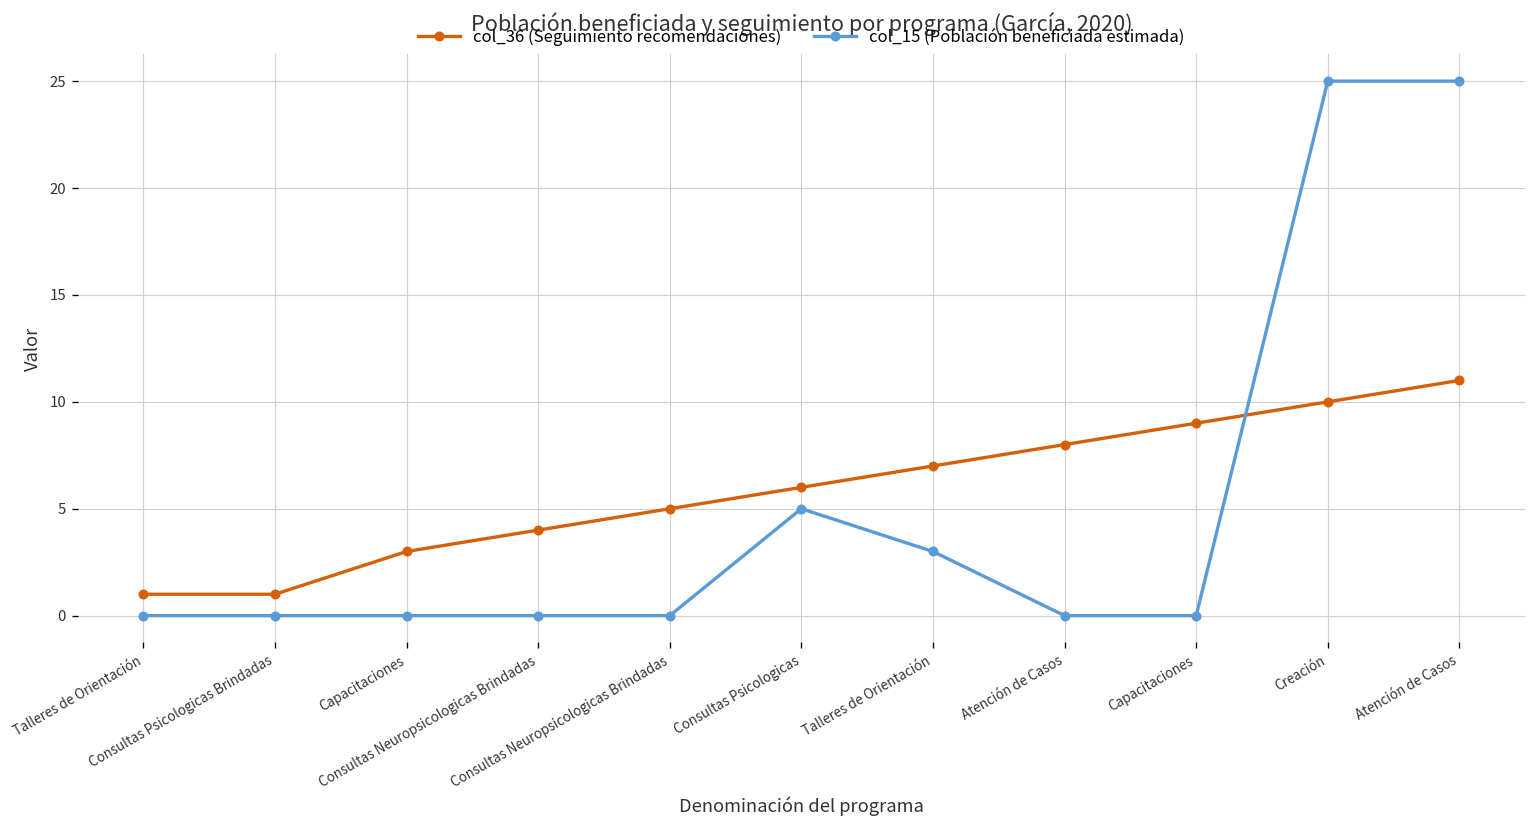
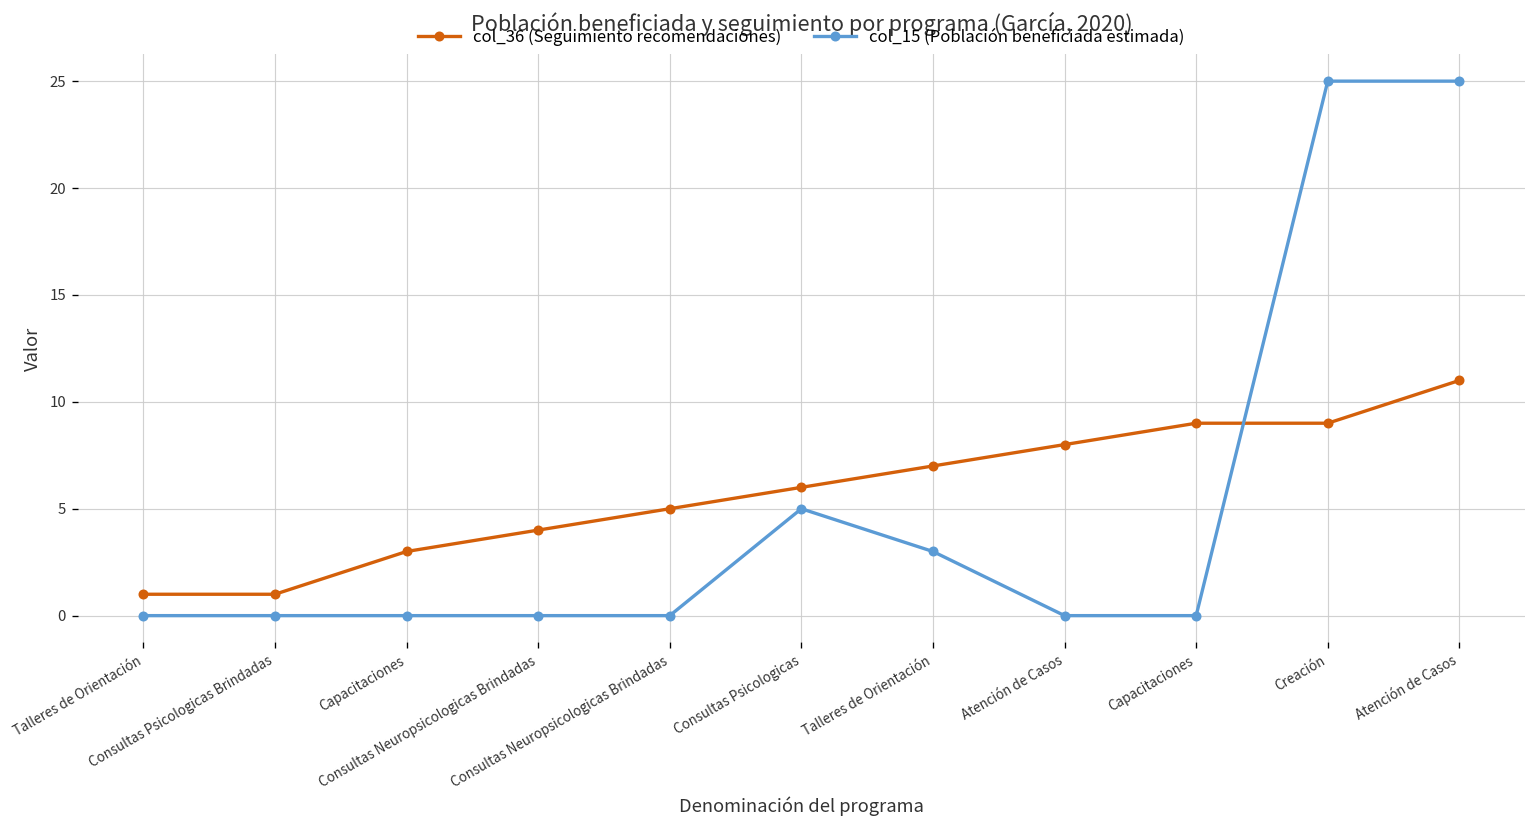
  {
    "col_36 (Seguimiento recomendaciones)": {
      "Consultas Psicologicas Brindadas": 1,
      "Consultas Psicologicas": 6,
-     "Creación": 10
+     "Creación": 9
    },
    "col_15 (Población beneficiada estimada)": {
      "Consultas Psicologicas Brindadas": 0,
      "Consultas Psicologicas": 5,
      "Creación": 25
    }
  }
